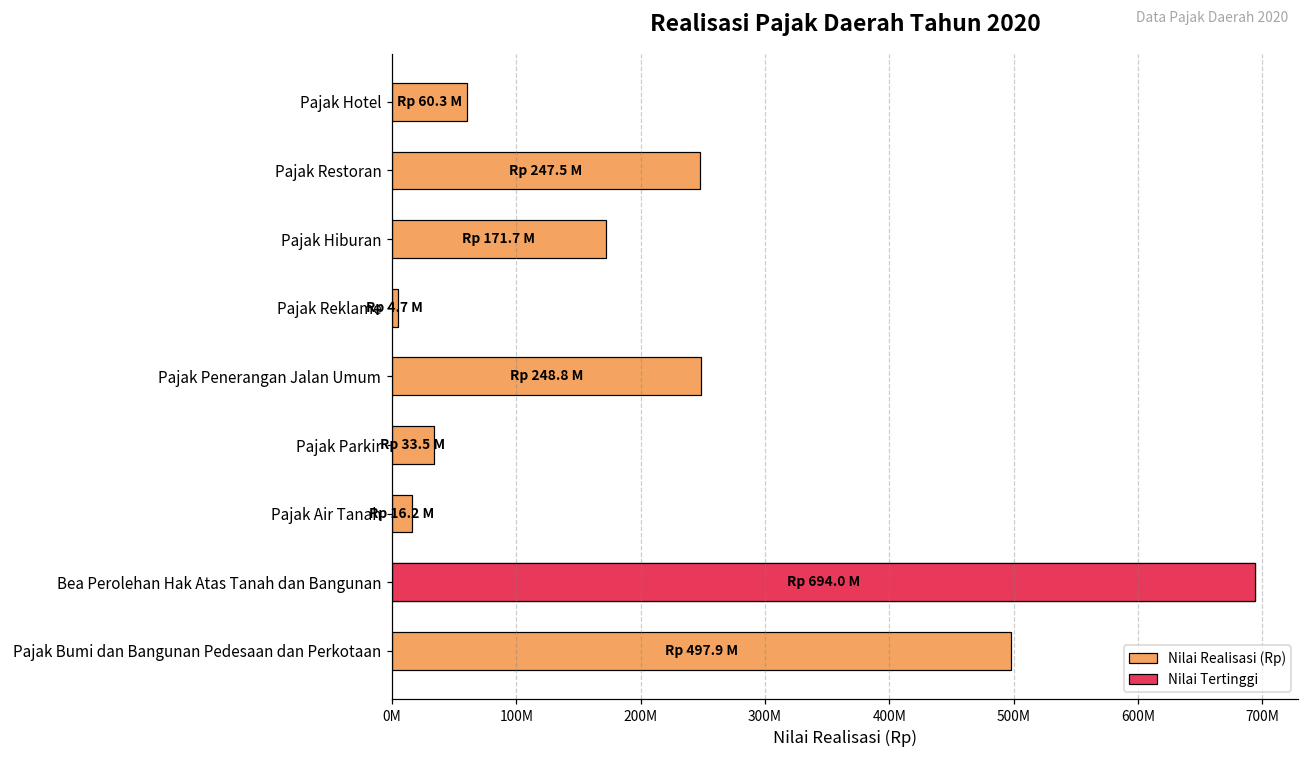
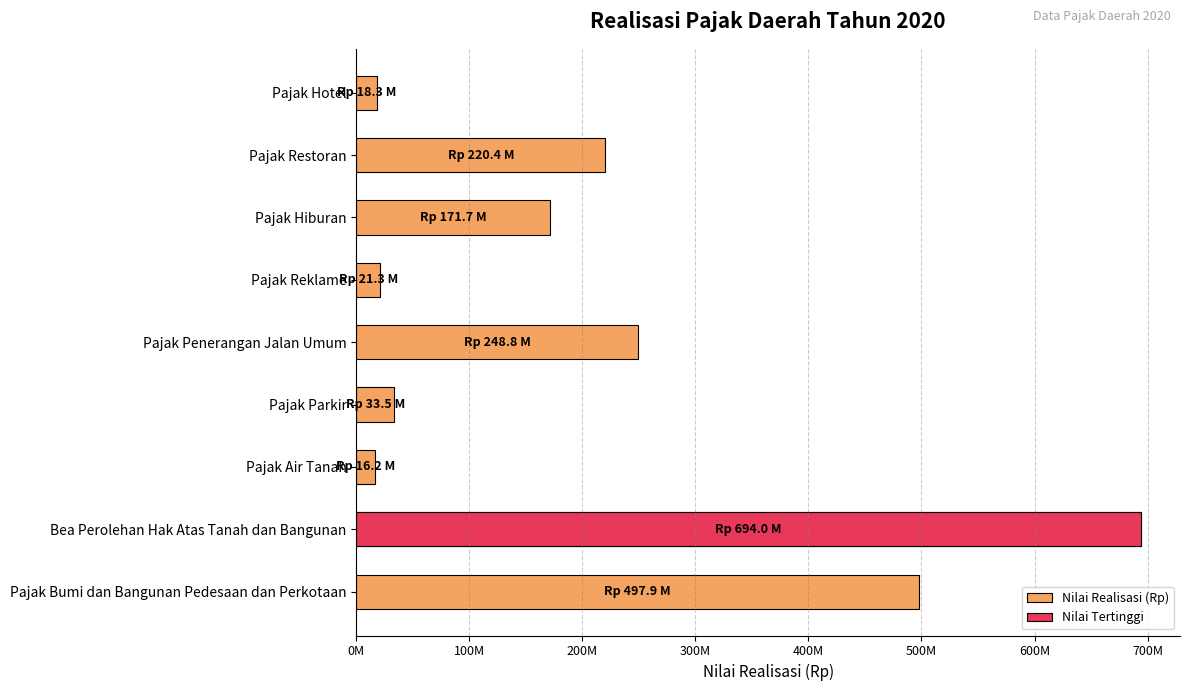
  {
    "Nilai Realisasi (Rp)": {
-     "Pajak Hotel": 60.3,
-     "Pajak Restoran": 247.5,
-     "Pajak Reklame": 4.7
+     "Pajak Hotel": 18.3,
+     "Pajak Restoran": 220.4,
+     "Pajak Reklame": 21.3
    }
  }
